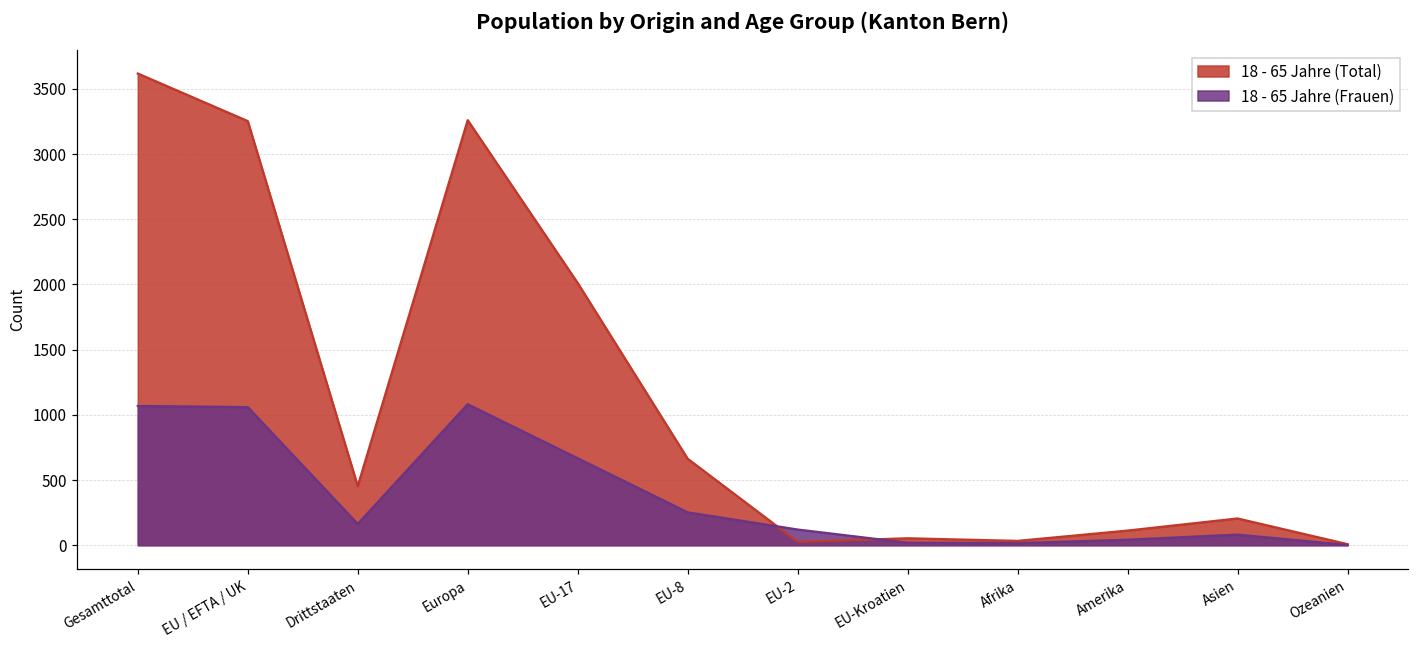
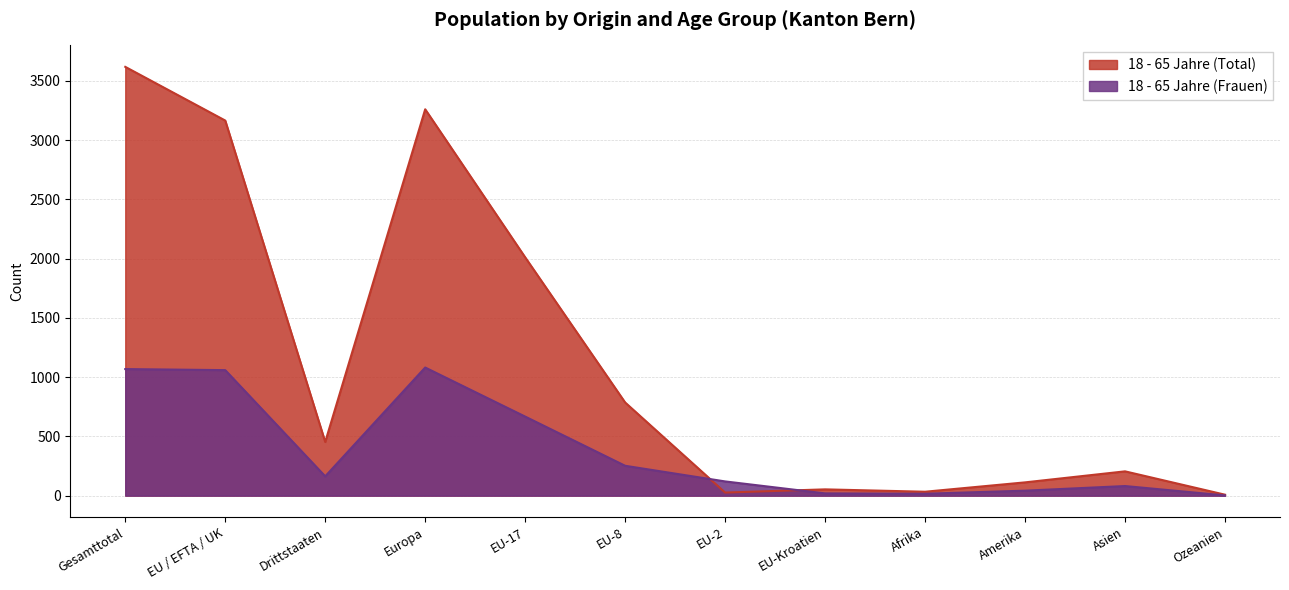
  {
    "18 - 65 Jahre (Total)": {
      "Gesamttotal": 3620,
-     "EU / EFTA / UK": 3250,
+     "EU / EFTA / UK": 3170,
      "Drittstaaten": 450,
      "Europa": 3260,
      "EU-17": 2010,
-     "EU-8": 660,
+     "EU-8": 790,
      "EU-2": 30,
      "EU-Kroatien": 50,
      "Amerika": 110,
      "Asien": 210
    },
    "18 - 65 Jahre (Frauen)": {
      "Gesamttotal": 1070,
      "EU / EFTA / UK": 1060,
      "Drittstaaten": 160,
      "Europa": 1080,
      "EU-17": 670,
      "EU-8": 250,
      "EU-2": 120,
      "EU-Kroatien": 20,
      "Amerika": 40,
      "Asien": 80
    }
  }
